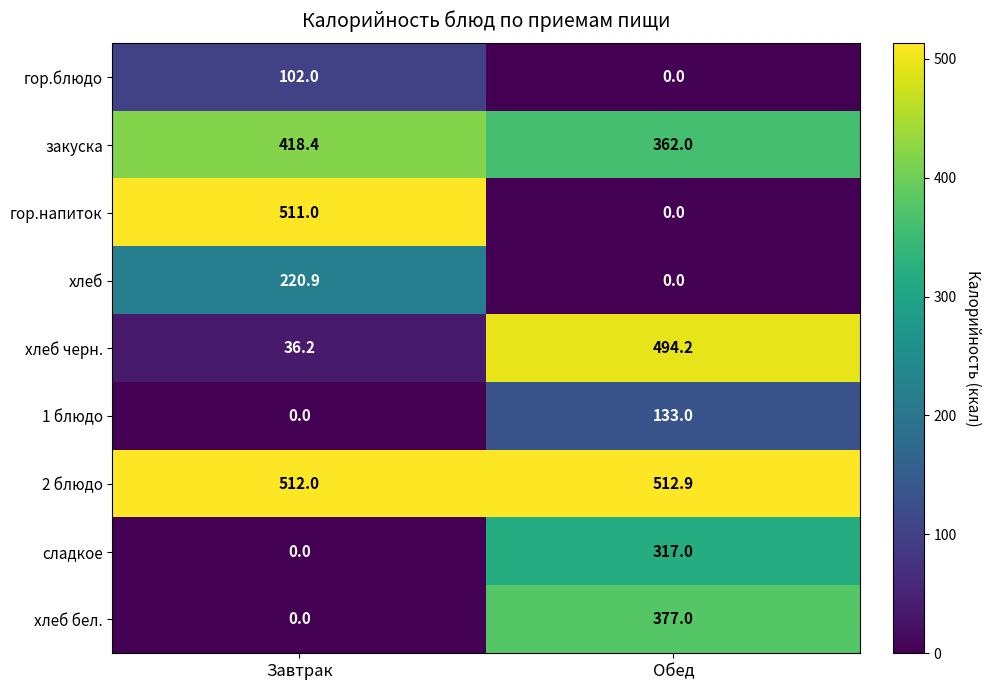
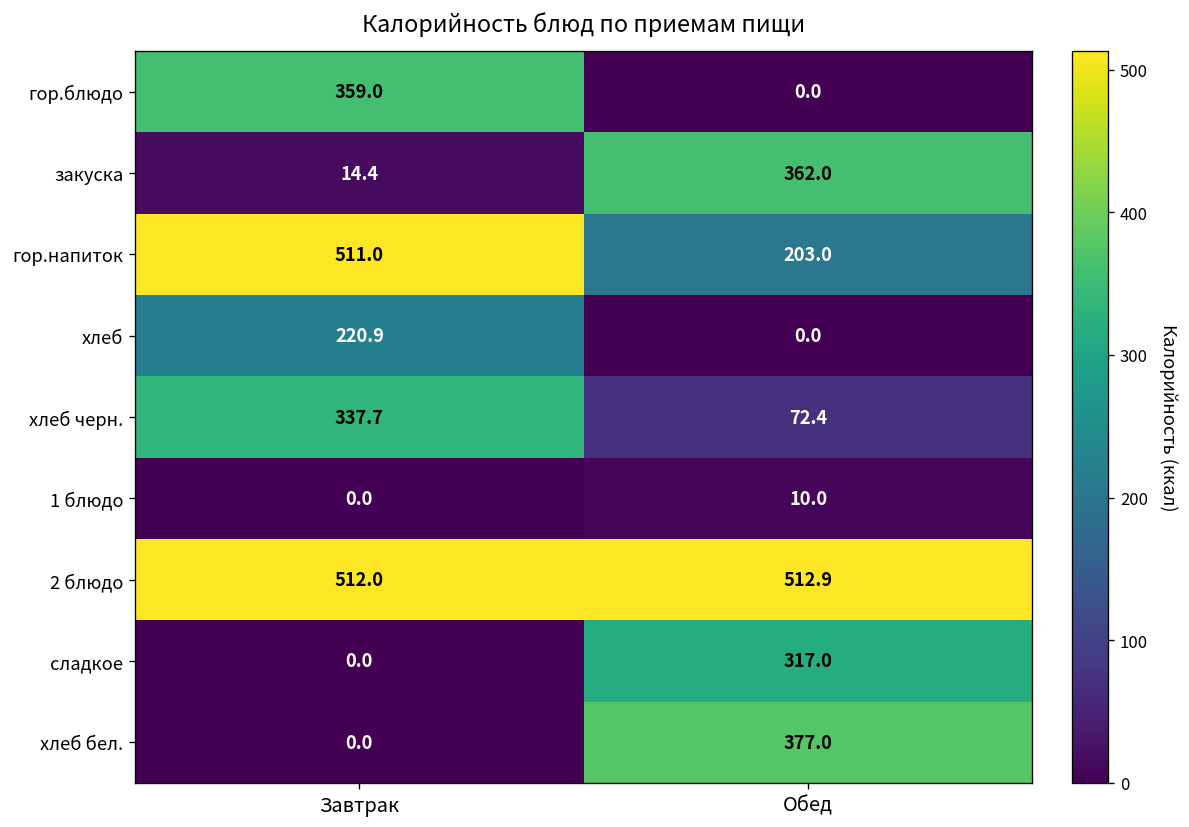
  {
    "гор.блюдо": {
-     "Завтрак": 102.0,
+     "Завтрак": 359.0,
      "Обед": 0.0
    },
    "закуска": {
-     "Завтрак": 418.4,
+     "Завтрак": 14.4,
      "Обед": 362.0
    },
    "гор.напиток": {
      "Завтрак": 511.0,
-     "Обед": 0.0
+     "Обед": 203.0
    },
    "хлеб": {
      "Завтрак": 220.9,
      "Обед": 0.0
    },
    "хлеб черн.": {
-     "Завтрак": 36.2,
-     "Обед": 494.2
+     "Завтрак": 337.7,
+     "Обед": 72.4
    },
    "1 блюдо": {
      "Завтрак": 0.0,
-     "Обед": 133.0
+     "Обед": 10.0
    },
    "2 блюдо": {
      "Завтрак": 512.0,
      "Обед": 512.9
    },
    "сладкое": {
      "Завтрак": 0.0,
      "Обед": 317.0
    },
    "хлеб бел.": {
      "Завтрак": 0.0,
      "Обед": 377.0
    }
  }
